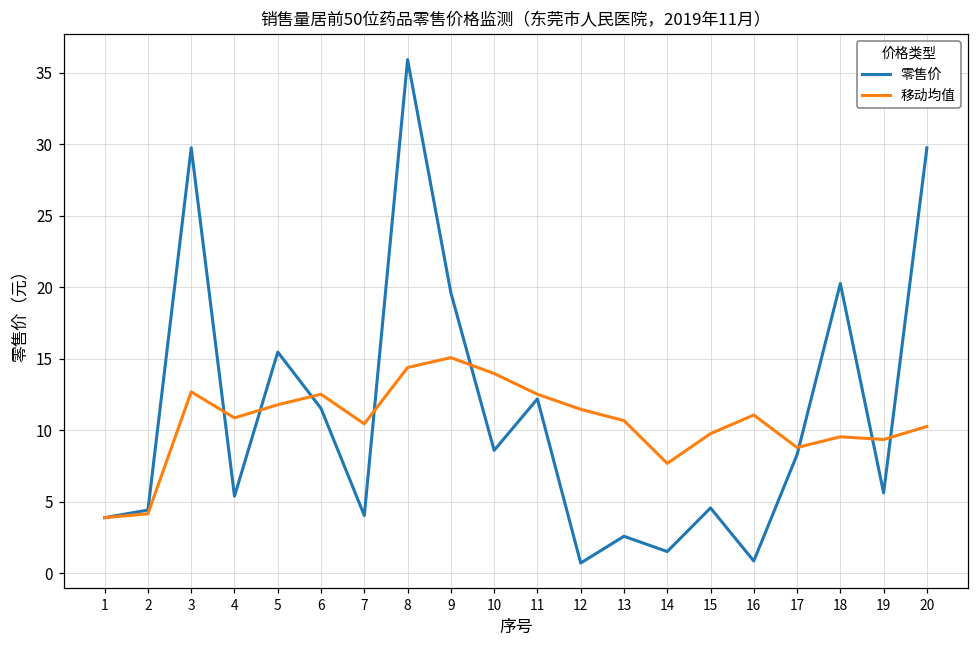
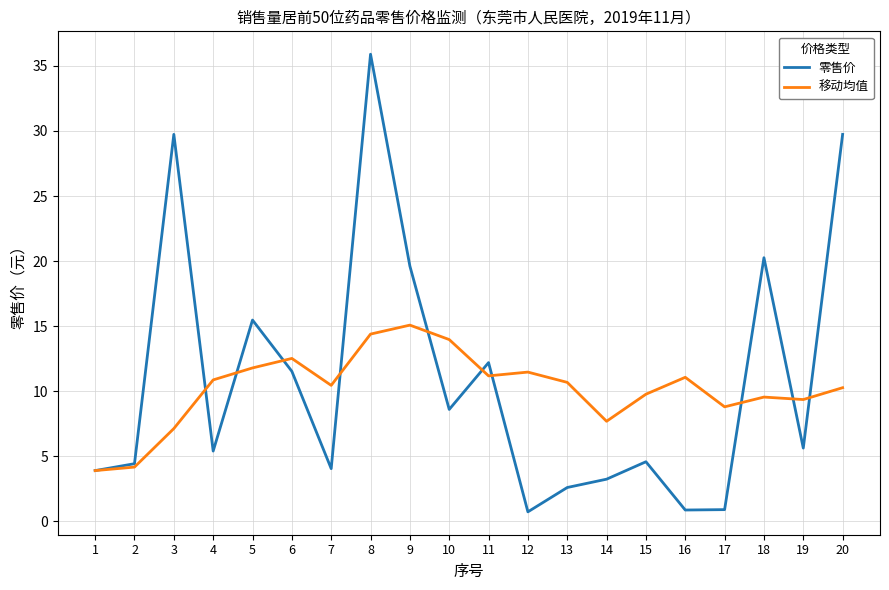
  {
    "零售价": {
      "2": 4.4,
      "3": 29.7,
      "4": 5.4,
      "5": 15.5,
      "6": 11.5,
      "7": 4.1,
      "8": 35.9,
      "9": 19.6,
      "10": 8.6,
      "11": 12.2,
      "12": 0.7,
      "13": 2.6,
-     "14": 1.5,
+     "14": 3.2,
      "15": 4.6,
      "16": 0.9,
-     "17": 8.3,
+     "17": 0.9,
      "18": 20.3,
      "19": 5.6,
      "20": 29.7
    },
    "移动均值": {
      "2": 4.2,
-     "3": 12.7,
+     "3": 7.1,
      "4": 10.9,
      "5": 11.8,
      "6": 12.5,
      "7": 10.5,
      "8": 14.4,
      "9": 15.1,
      "10": 14.0,
-     "11": 12.5,
+     "11": 11.2,
      "12": 11.5,
      "13": 10.7,
      "14": 7.7,
      "15": 9.8,
      "16": 11.1,
      "17": 8.8,
      "18": 9.6,
      "19": 9.4,
      "20": 10.3
    }
  }
